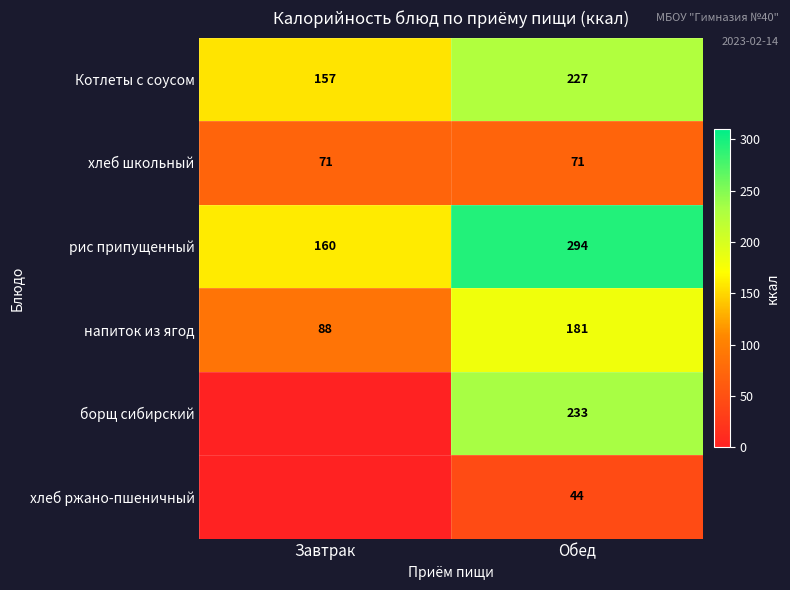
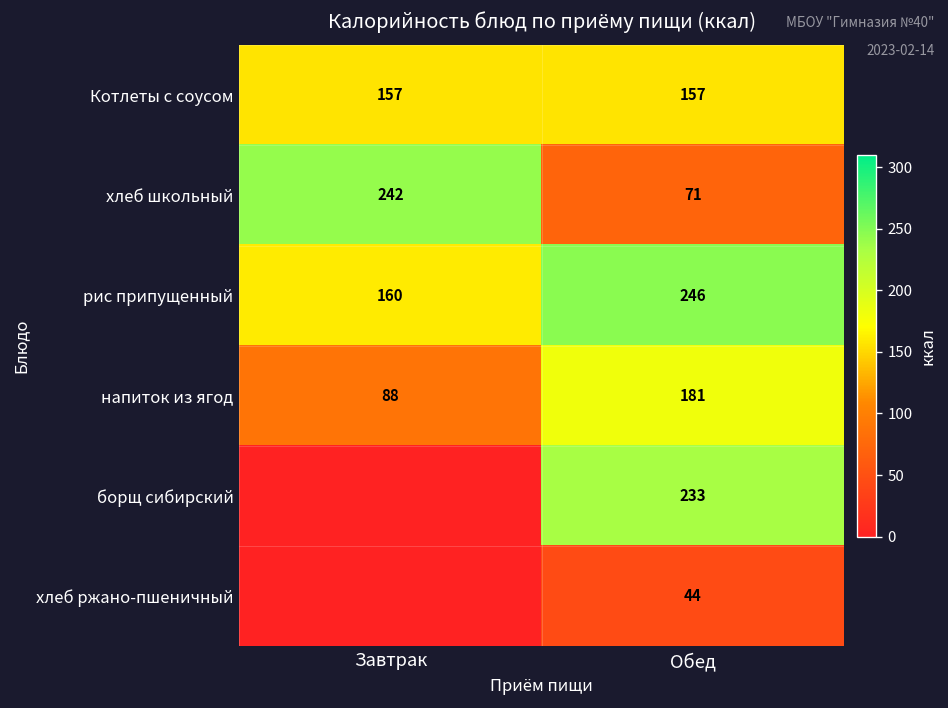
  {
    "Котлеты с соусом": {
      "Завтрак": 157,
-     "Обед": 227
+     "Обед": 157
    },
    "хлеб школьный": {
-     "Завтрак": 71,
+     "Завтрак": 242,
      "Обед": 71
    },
    "рис припущенный": {
      "Завтрак": 160,
-     "Обед": 294
+     "Обед": 246
    },
    "напиток из ягод": {
      "Завтрак": 88,
      "Обед": 181
    },
    "борщ сибирский": {
      "Обед": 233
    },
    "хлеб ржано-пшеничный": {
      "Обед": 44
    }
  }
